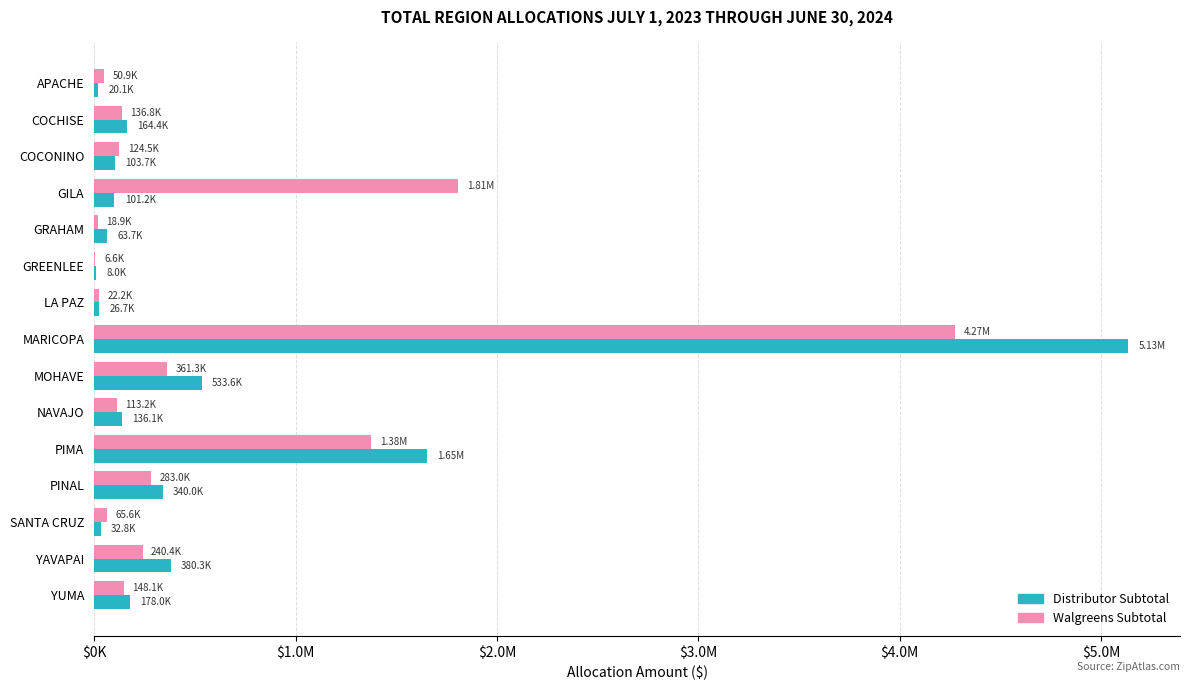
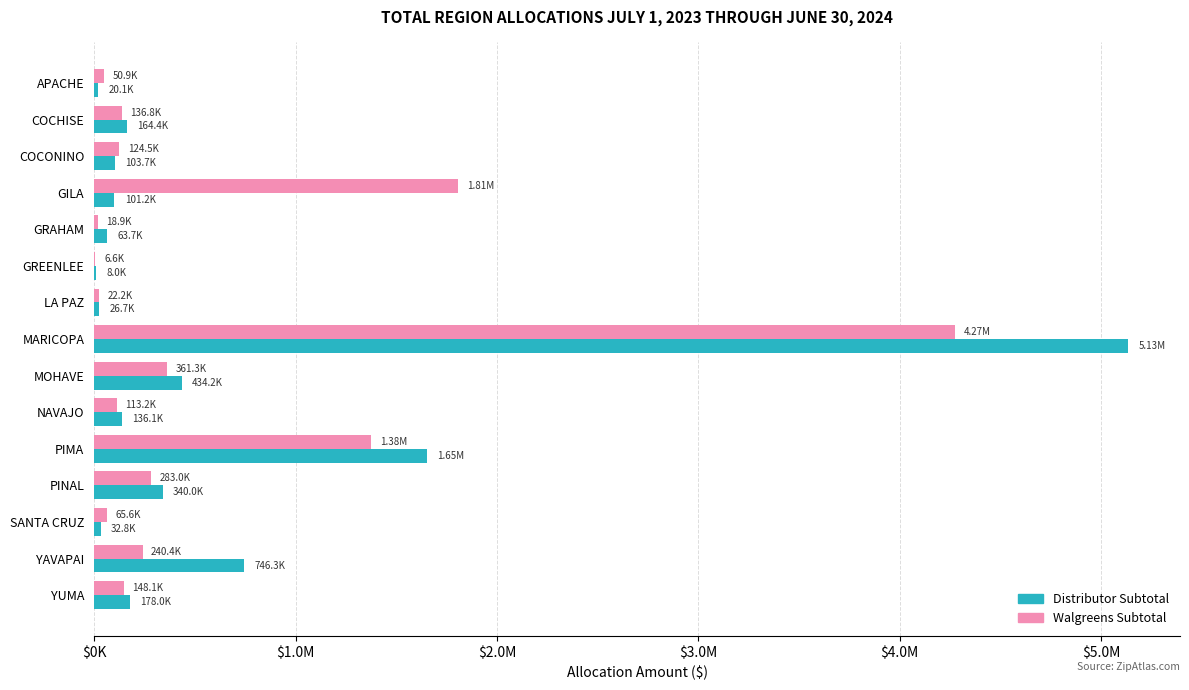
  {
    "Distributor Subtotal": {
      "APACHE": "20.1K",
      "COCHISE": "164.4K",
      "COCONINO": "103.7K",
      "GILA": "101.2K",
      "GRAHAM": "63.7K",
      "GREENLEE": "8.0K",
      "LA PAZ": "26.7K",
      "MARICOPA": "5.13M",
-     "MOHAVE": "533.6K",
+     "MOHAVE": "434.2K",
      "NAVAJO": "136.1K",
      "PIMA": "1.65M",
      "PINAL": "340.0K",
      "SANTA CRUZ": "32.8K",
-     "YAVAPAI": "380.3K",
+     "YAVAPAI": "746.3K",
      "YUMA": "178.0K"
    },
    "Walgreens Subtotal": {
      "APACHE": "50.9K",
      "COCHISE": "136.8K",
      "COCONINO": "124.5K",
      "GILA": "1.81M",
      "GRAHAM": "18.9K",
      "GREENLEE": "6.6K",
      "LA PAZ": "22.2K",
      "MARICOPA": "4.27M",
      "MOHAVE": "361.3K",
      "NAVAJO": "113.2K",
      "PIMA": "1.38M",
      "PINAL": "283.0K",
      "SANTA CRUZ": "65.6K",
      "YAVAPAI": "240.4K",
      "YUMA": "148.1K"
    }
  }
